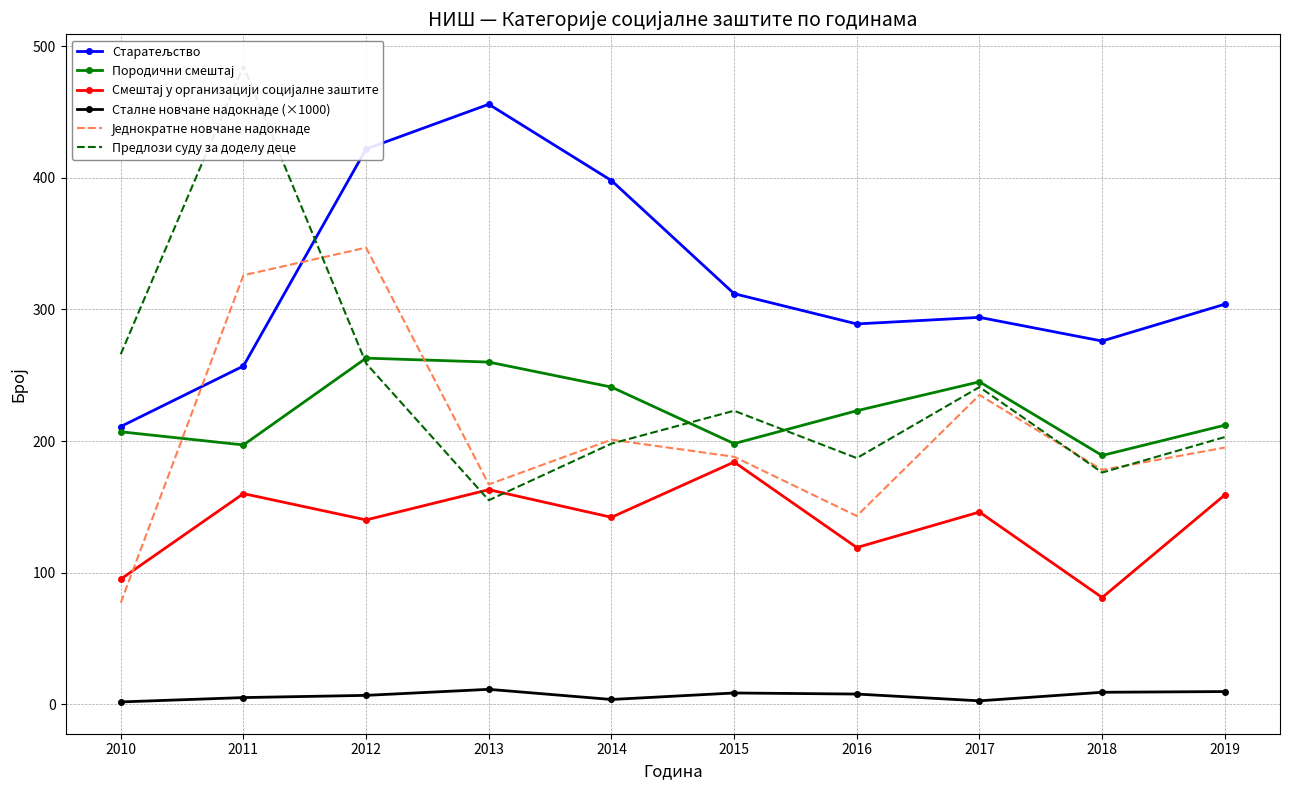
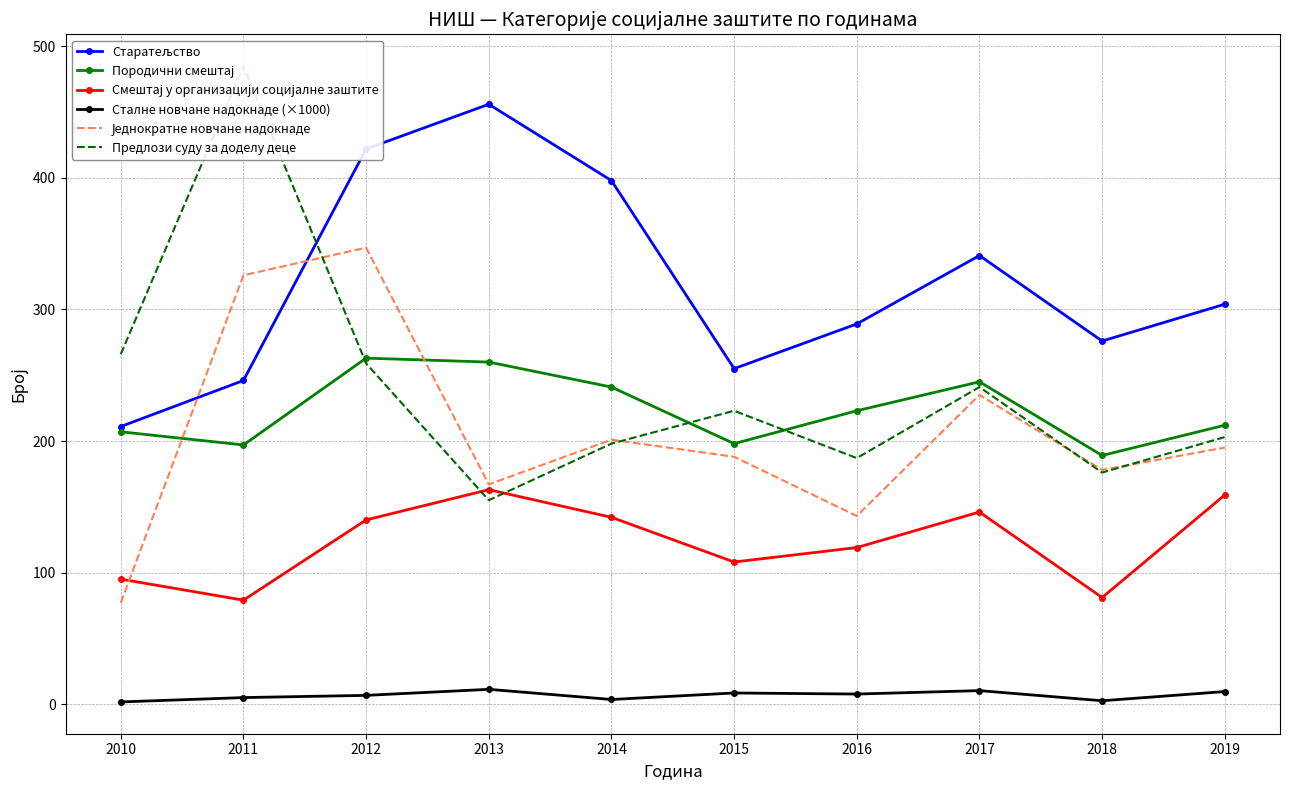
  {
    "Старатељство": {
      "2010": 211,
-     "2011": 257,
+     "2011": 246,
      "2013": 456,
      "2014": 398,
-     "2015": 312,
+     "2015": 255,
      "2016": 289,
-     "2017": 294,
+     "2017": 341,
      "2018": 276,
      "2019": 304
    },
    "Смештај у организацији социјалне заштите": {
      "2010": 95,
-     "2011": 160,
+     "2011": 79,
      "2012": 140,
      "2013": 163,
      "2014": 142,
-     "2015": 184,
+     "2015": 108,
      "2016": 119,
      "2017": 146,
      "2018": 81,
      "2019": 159
    },
    "Сталне новчане надокнаде (×1000)": {
      "2010": 2,
      "2011": 5,
      "2012": 7,
      "2013": 11,
      "2014": 3,
      "2015": 8,
      "2016": 8,
-     "2017": 2,
-     "2018": 9,
+     "2017": 10,
+     "2018": 3,
      "2019": 10
    },
    "Једнократне новчане надокнаде": {
      "2010": 77,
      "2011": 326,
      "2012": 347,
      "2013": 167,
      "2014": 201,
      "2015": 188,
      "2016": 143,
      "2017": 235,
      "2018": 178,
      "2019": 195
    }
  }
